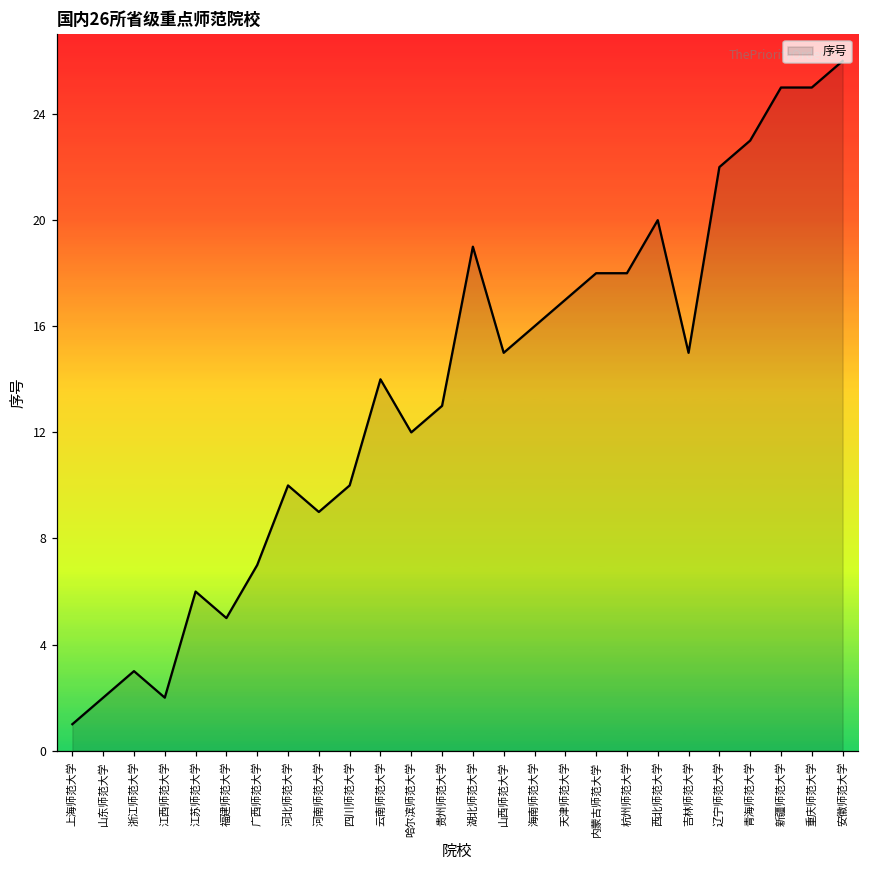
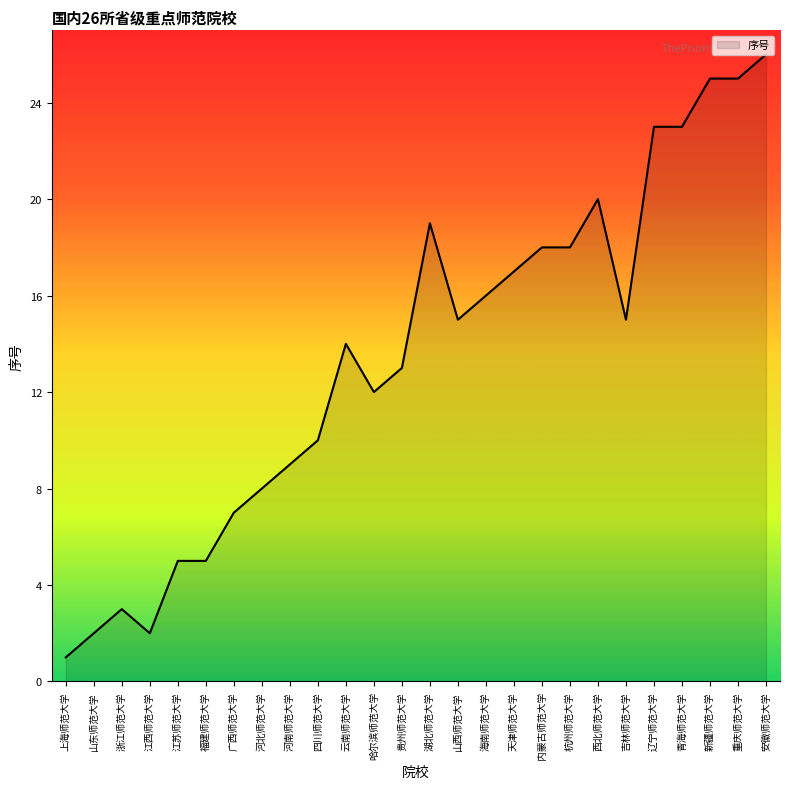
  {
    "上海师范大学": 1,
    "山东师范大学": 2,
    "浙江师范大学": 3,
    "江西师范大学": 2,
-   "江苏师范大学": 6,
+   "江苏师范大学": 5,
    "福建师范大学": 5,
    "广西师范大学": 7,
-   "河北师范大学": 10,
+   "河北师范大学": 8,
    "河南师范大学": 9,
    "四川师范大学": 10,
    "云南师范大学": 14,
    "哈尔滨师范大学": 12,
    "贵州师范大学": 13,
    "湖北师范大学": 19,
    "山西师范大学": 15,
    "海南师范大学": 16,
    "天津师范大学": 17,
    "内蒙古师范大学": 18,
    "杭州师范大学": 18,
    "西北师范大学": 20,
    "吉林师范大学": 15,
-   "辽宁师范大学": 22,
+   "辽宁师范大学": 23,
    "青海师范大学": 23,
    "新疆师范大学": 25,
    "重庆师范大学": 25
  }
